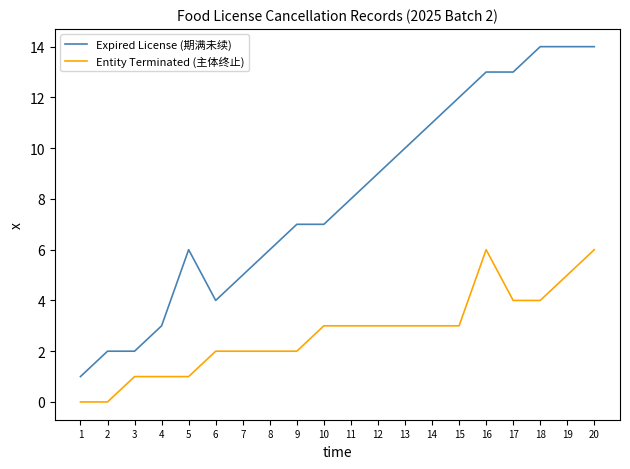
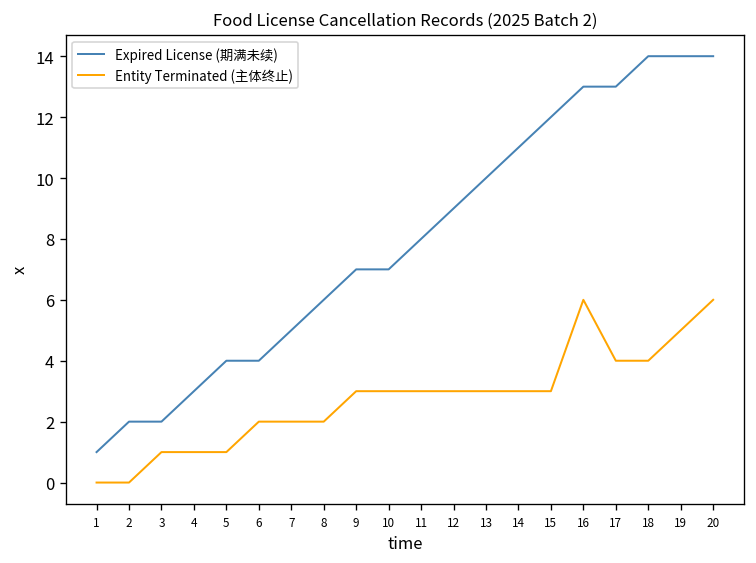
  {
    "Expired License (期满未续)": {
      "1": 1,
      "2": 2,
      "3": 2,
      "4": 3,
-     "5": 6,
+     "5": 4,
      "6": 4,
      "7": 5,
      "8": 6,
      "9": 7,
      "10": 7,
      "11": 8,
      "12": 9,
      "13": 10,
      "14": 11,
      "15": 12,
      "16": 13,
      "17": 13,
      "18": 14,
      "19": 14,
      "20": 14
    },
    "Entity Terminated (主体终止)": {
      "1": 0,
      "2": 0,
      "3": 1,
      "4": 1,
      "5": 1,
      "6": 2,
      "7": 2,
      "8": 2,
-     "9": 2,
+     "9": 3,
      "10": 3,
      "11": 3,
      "12": 3,
      "13": 3,
      "14": 3,
      "15": 3,
      "16": 6,
      "17": 4,
      "18": 4,
      "19": 5,
      "20": 6
    }
  }
